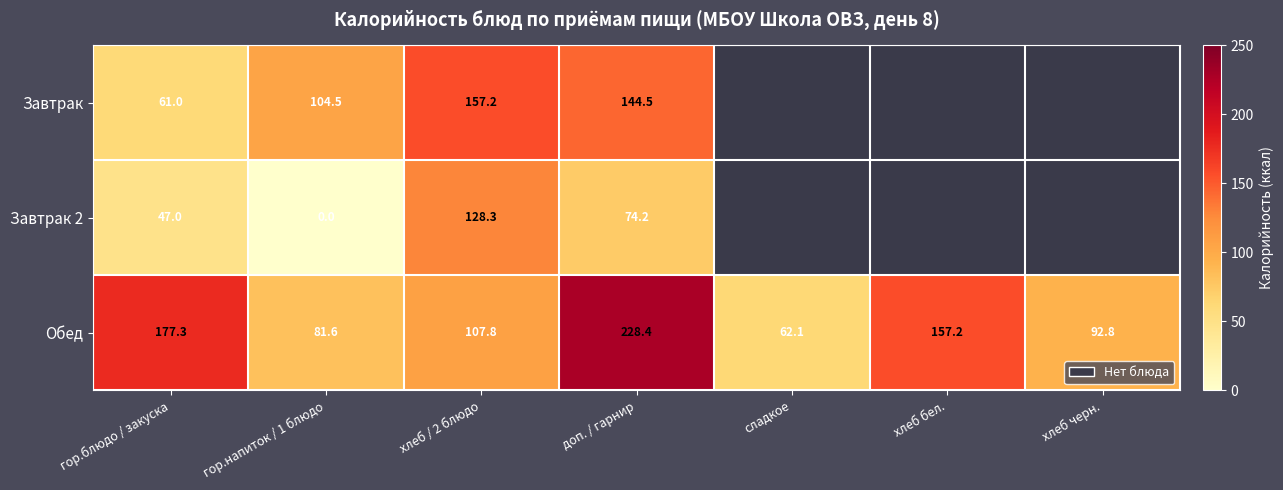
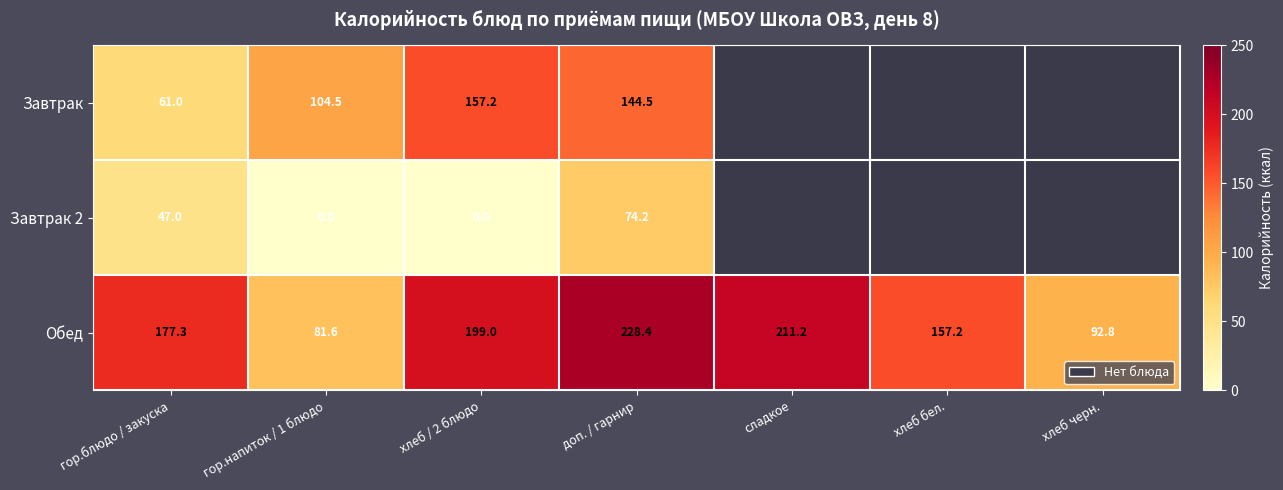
  {
    "Завтрак": {
      "гор.блюдо / закуска": 61.0,
      "гор.напиток / 1 блюдо": 104.5,
      "хлеб / 2 блюдо": 157.2,
      "доп. / гарнир": 144.5
    },
    "Завтрак 2": {
      "гор.блюдо / закуска": 47.0,
      "гор.напиток / 1 блюдо": 0.0,
-     "хлеб / 2 блюдо": 128.3,
+     "хлеб / 2 блюдо": 0.0,
      "доп. / гарнир": 74.2
    },
    "Обед": {
      "гор.блюдо / закуска": 177.3,
      "гор.напиток / 1 блюдо": 81.6,
-     "хлеб / 2 блюдо": 107.8,
+     "хлеб / 2 блюдо": 199.0,
      "доп. / гарнир": 228.4,
-     "сладкое": 62.1,
+     "сладкое": 211.2,
      "хлеб бел.": 157.2,
      "хлеб черн.": 92.8
    }
  }
